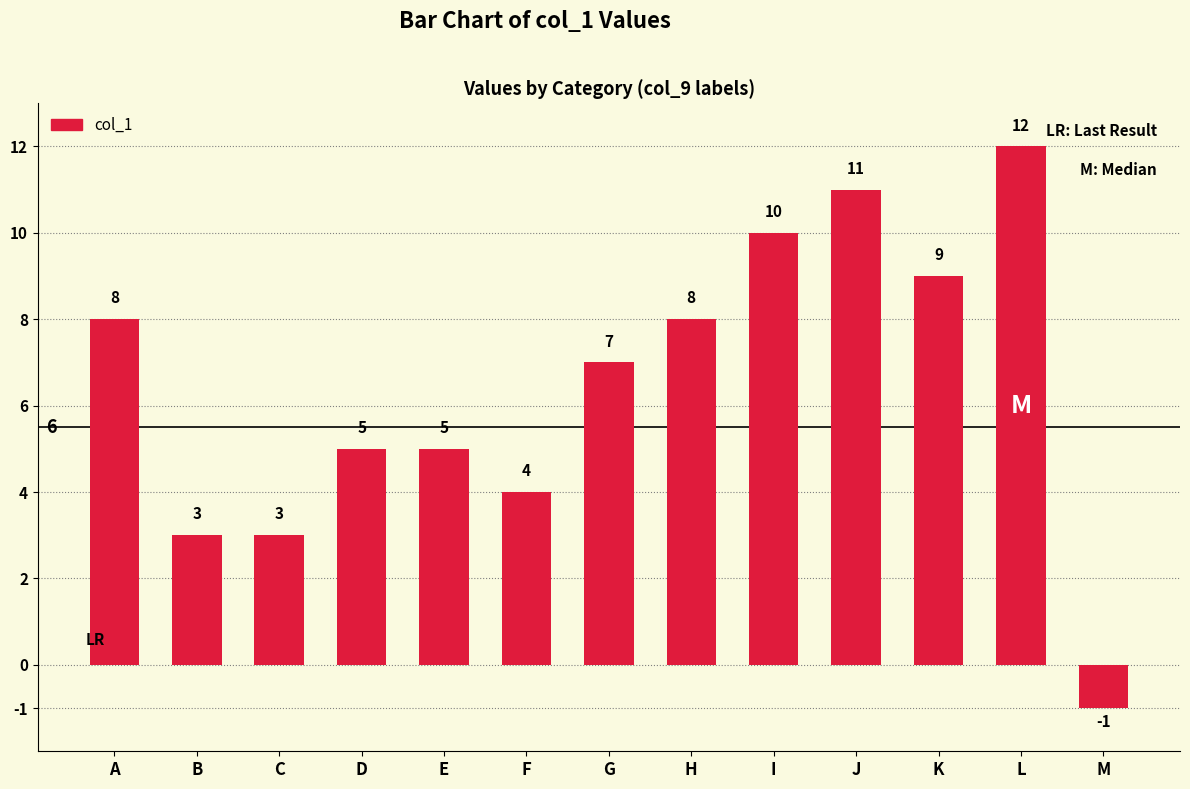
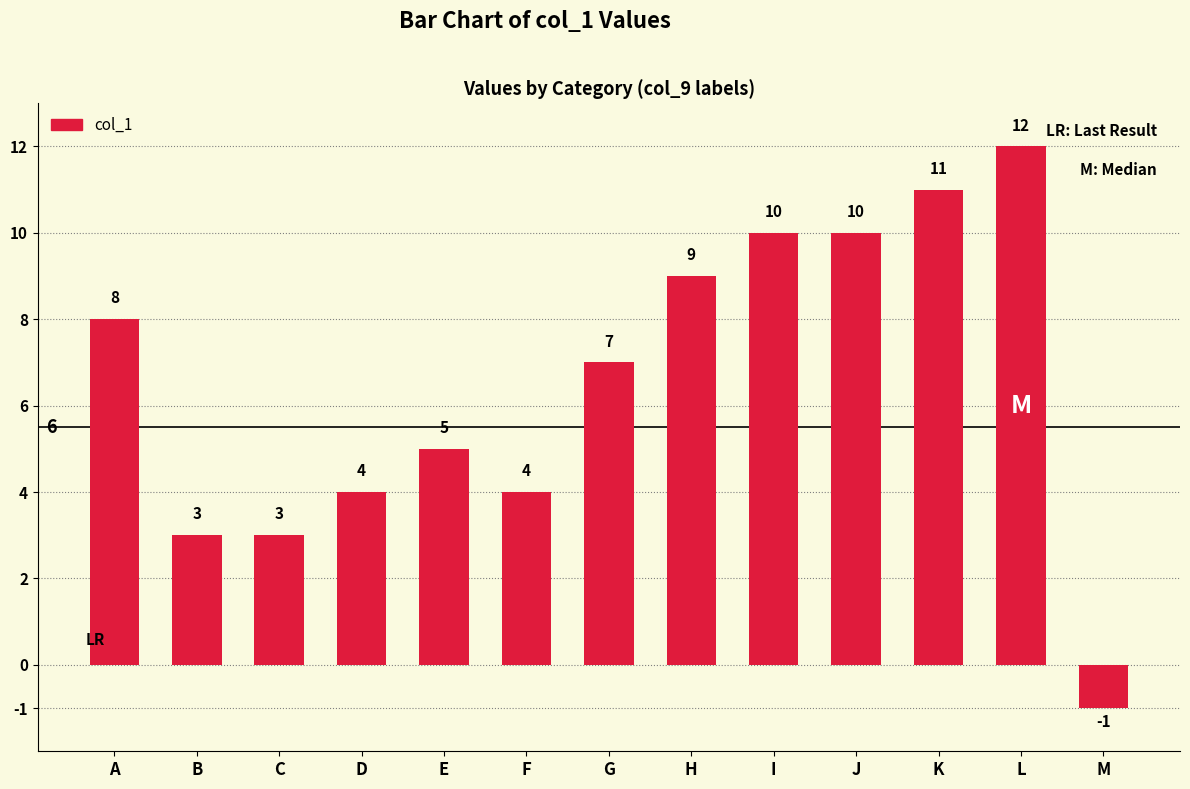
  {
    "A": 8,
    "B": 3,
    "C": 3,
-   "D": 5,
+   "D": 4,
    "E": 5,
    "F": 4,
    "G": 7,
-   "H": 8,
+   "H": 9,
    "I": 10,
-   "J": 11,
-   "K": 9,
+   "J": 10,
+   "K": 11,
    "L": 12,
    "M": -1
  }
